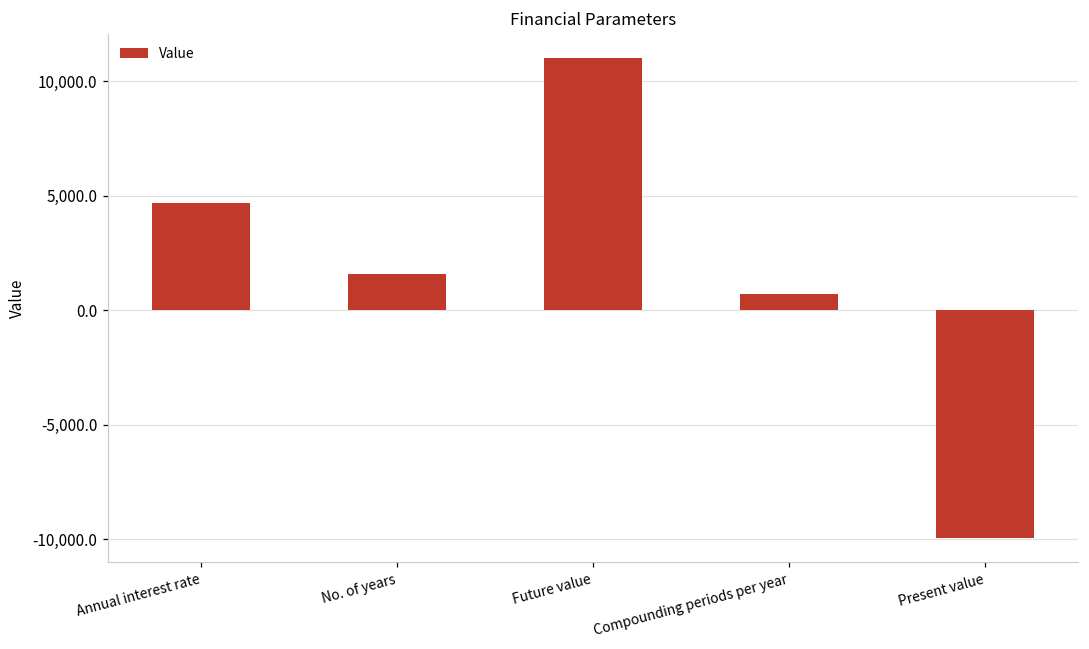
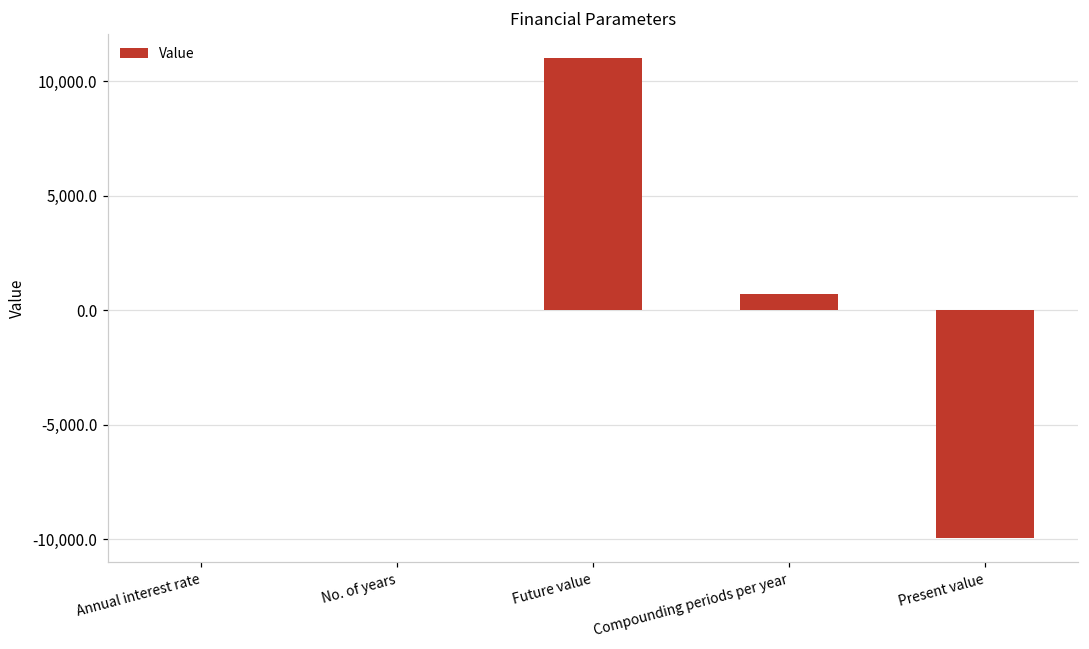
  {
-   "Annual interest rate": "4,700",
-   "No. of years": "1,600",
+   "Annual interest rate": "0",
+   "No. of years": "0",
    "Future value": "11,000",
    "Compounding periods per year": "700",
    "Present value": "-10,000"
  }
